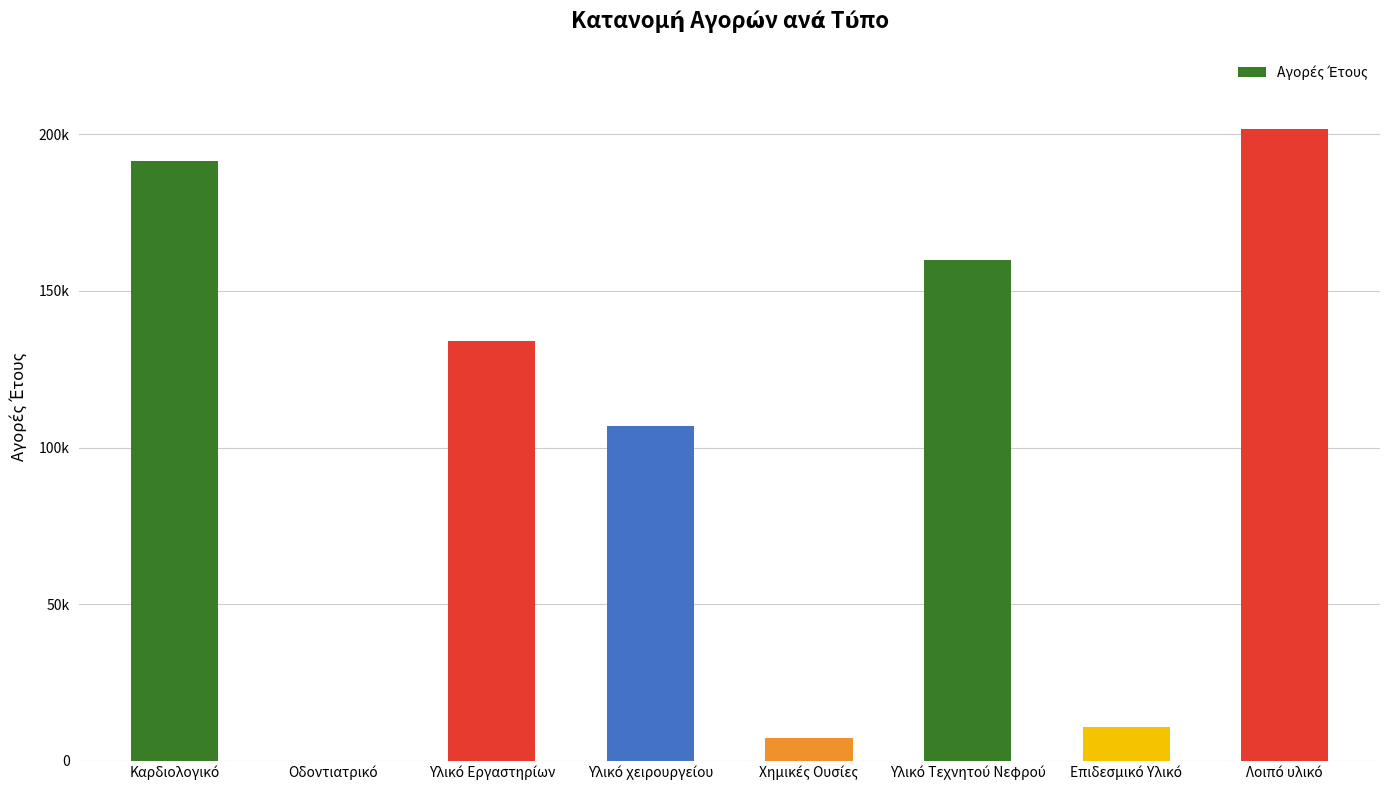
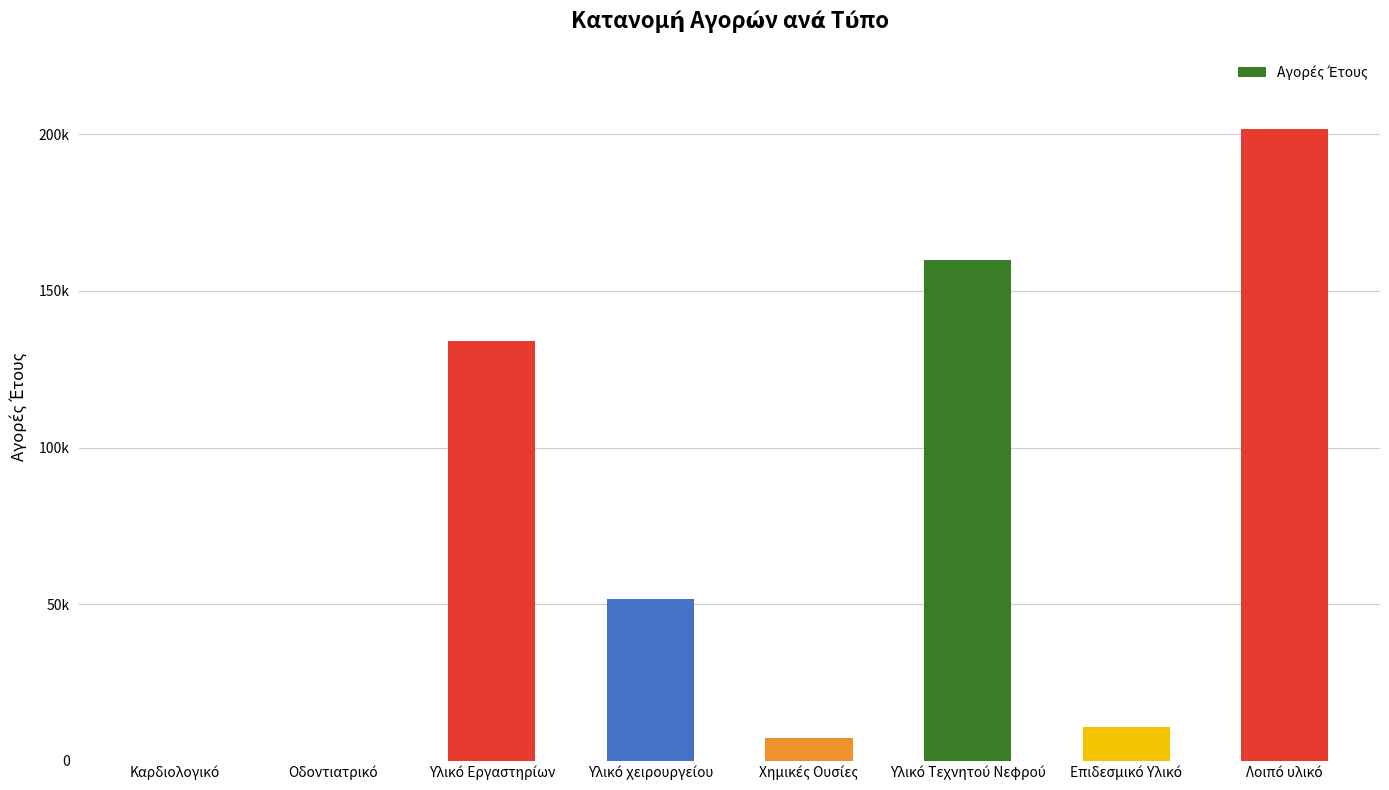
  {
-   "Καρδιολογικό": 191000,
+   "Καρδιολογικό": 0,
    "Υλικό Εργαστηρίων": 134000,
-   "Υλικό χειρουργείου": 107000,
+   "Υλικό χειρουργείου": 51000,
    "Χημικές Ουσίες": 7000,
    "Υλικό Τεχνητού Νεφρού": 160000,
    "Επιδεσμικό Υλικό": 11000,
    "Λοιπό υλικό": 202000
  }
